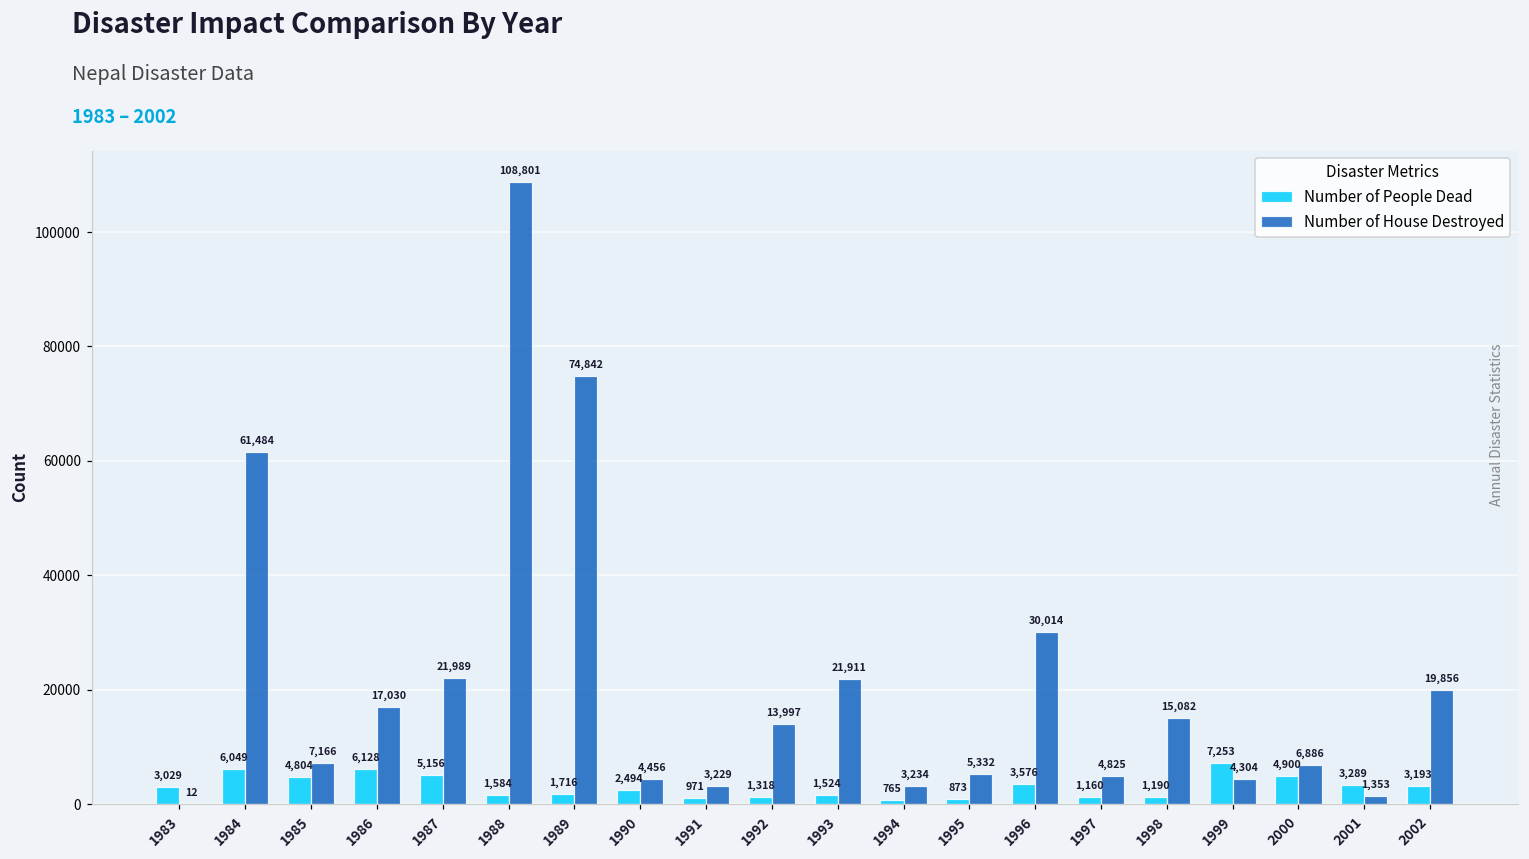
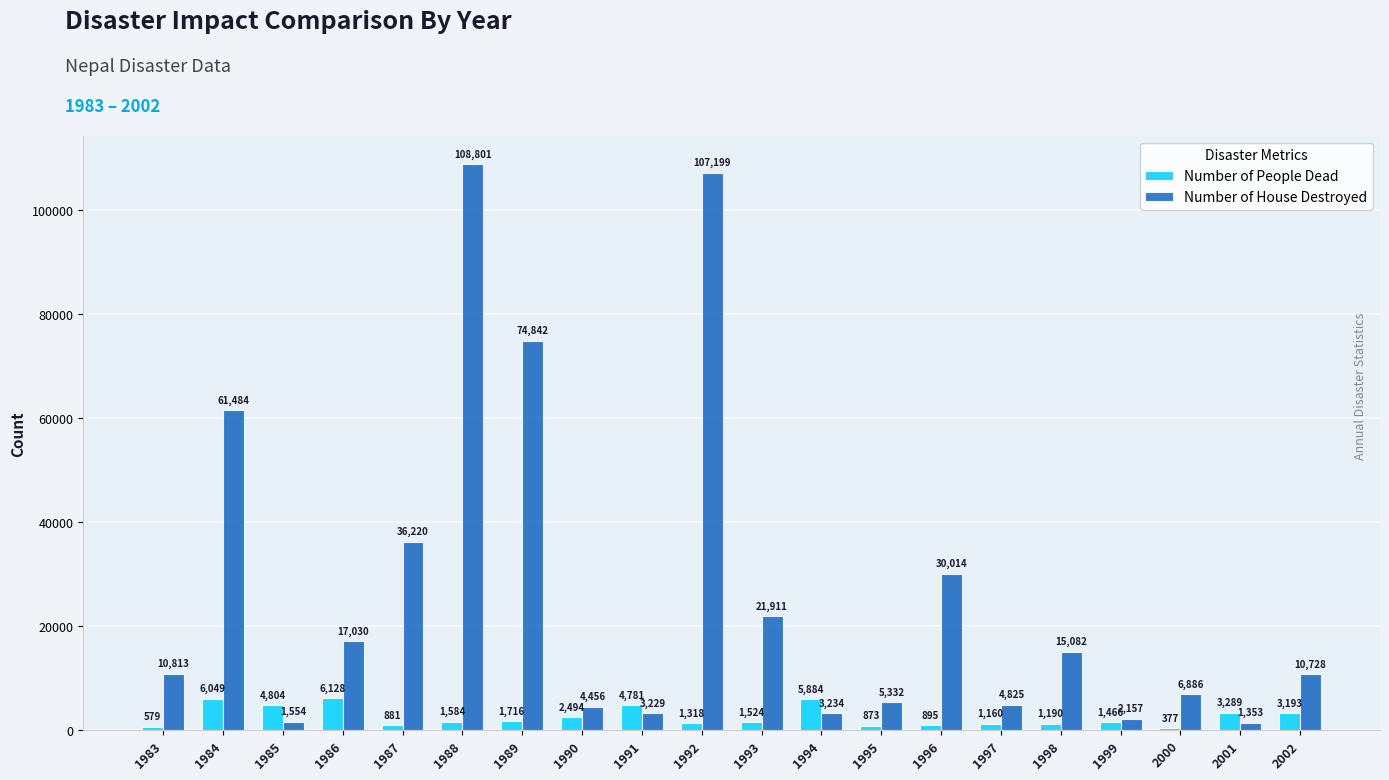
  {
    "Number of People Dead": {
-     "1983": "3,029",
+     "1983": "579",
      "1984": "6,049",
      "1985": "4,804",
      "1986": "6,128",
-     "1987": "5,156",
+     "1987": "881",
      "1988": "1,584",
      "1989": "1,716",
      "1990": "2,494",
-     "1991": "971",
+     "1991": "4,781",
      "1992": "1,318",
      "1993": "1,524",
-     "1994": "765",
+     "1994": "5,884",
      "1995": "873",
-     "1996": "3,576",
+     "1996": "895",
      "1997": "1,160",
      "1998": "1,190",
-     "1999": "7,253",
-     "2000": "4,900",
+     "1999": "1,466",
+     "2000": "377",
      "2001": "3,289",
      "2002": "3,193"
    },
    "Number of House Destroyed": {
-     "1983": "12",
+     "1983": "10,813",
      "1984": "61,484",
-     "1985": "7,166",
+     "1985": "1,554",
      "1986": "17,030",
-     "1987": "21,989",
+     "1987": "36,220",
      "1988": "108,801",
      "1989": "74,842",
      "1990": "4,456",
      "1991": "3,229",
-     "1992": "13,997",
+     "1992": "107,199",
      "1993": "21,911",
      "1994": "3,234",
      "1995": "5,332",
      "1996": "30,014",
      "1997": "4,825",
      "1998": "15,082",
-     "1999": "4,304",
+     "1999": "2,157",
      "2000": "6,886",
      "2001": "1,353",
-     "2002": "19,856"
+     "2002": "10,728"
    }
  }
